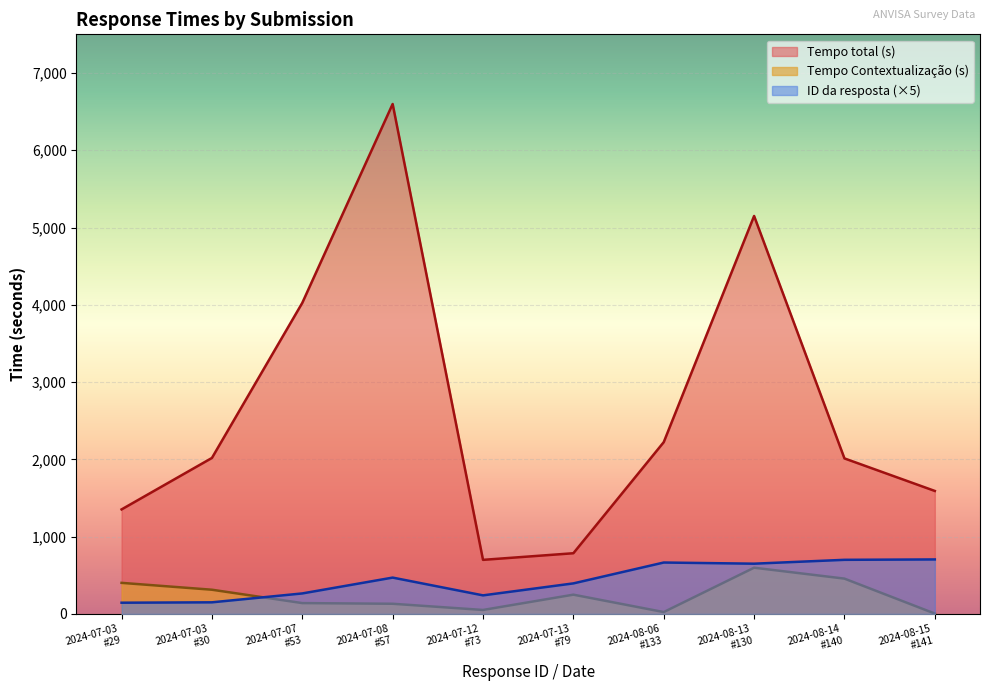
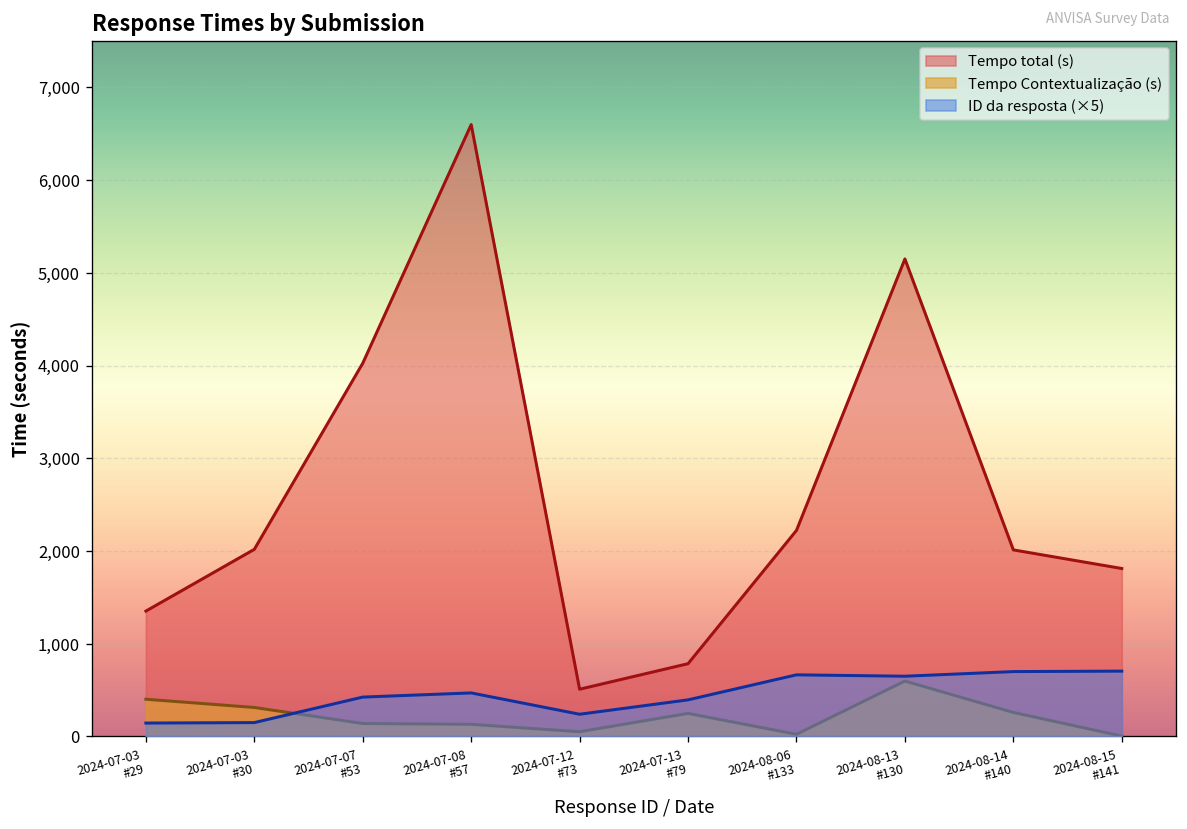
  {
    "Tempo total (s)": {
      "2024-07-03 #29": "1,400",
      "2024-07-03 #30": "2,000",
      "2024-07-07 #53": "4,000",
      "2024-07-08 #57": "6,600",
-     "2024-07-12 #73": "700",
+     "2024-07-12 #73": "500",
      "2024-07-13 #79": "800",
      "2024-08-06 #133": "2,200",
      "2024-08-13 #130": "5,100",
      "2024-08-14 #140": "2,000",
-     "2024-08-15 #141": "1,600"
+     "2024-08-15 #141": "1,800"
    },
    "Tempo Contextualização (s)": {
      "2024-07-03 #29": "400",
      "2024-07-03 #30": "300",
      "2024-07-07 #53": "100",
      "2024-07-08 #57": "100",
      "2024-07-12 #73": "100",
      "2024-07-13 #79": "200",
      "2024-08-06 #133": "0",
      "2024-08-13 #130": "600",
-     "2024-08-14 #140": "500",
+     "2024-08-14 #140": "300",
      "2024-08-15 #141": "0"
    },
    "ID da resposta (×5)": {
      "2024-07-03 #29": "100",
      "2024-07-03 #30": "200",
-     "2024-07-07 #53": "300",
+     "2024-07-07 #53": "400",
      "2024-07-08 #57": "500",
      "2024-07-12 #73": "200",
      "2024-07-13 #79": "400",
      "2024-08-06 #133": "700",
      "2024-08-13 #130": "700",
      "2024-08-14 #140": "700",
      "2024-08-15 #141": "700"
    }
  }
